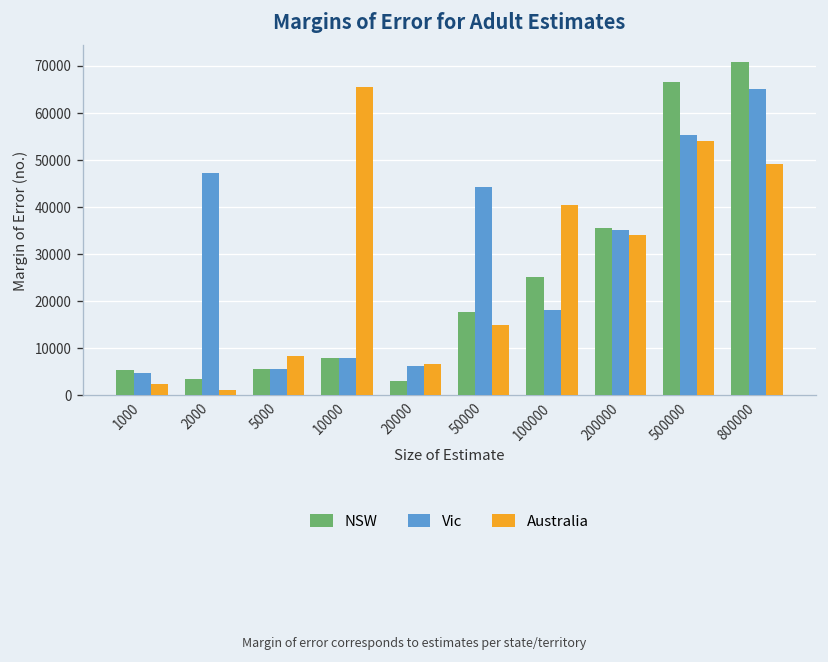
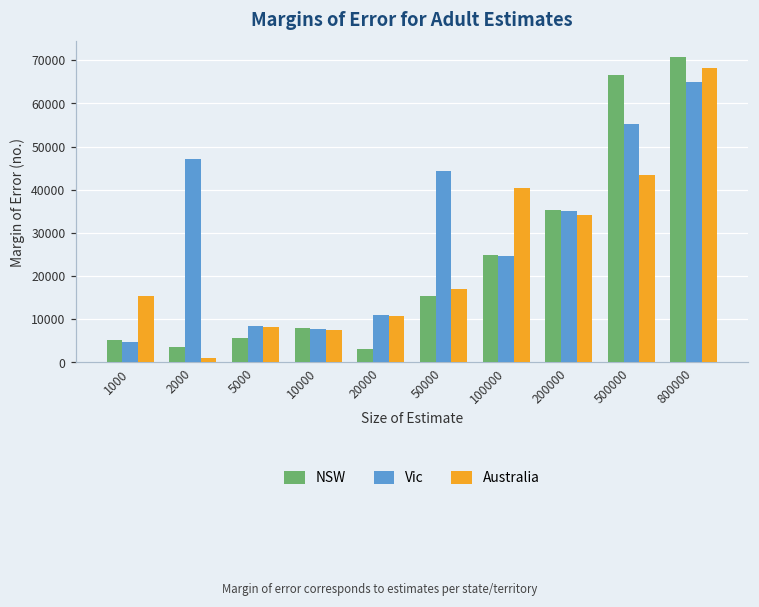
  {
    "NSW": {
      "1000": 5000,
      "2000": 4000,
      "5000": 6000,
      "10000": 8000,
      "20000": 3000,
-     "50000": 18000,
+     "50000": 15000,
      "100000": 25000,
      "200000": 35000,
      "500000": 67000,
      "800000": 71000
    },
    "Vic": {
      "1000": 5000,
      "2000": 47000,
-     "5000": 6000,
+     "5000": 8000,
      "10000": 8000,
-     "20000": 6000,
+     "20000": 11000,
      "50000": 44000,
-     "100000": 18000,
+     "100000": 25000,
      "200000": 35000,
      "500000": 55000,
      "800000": 65000
    },
    "Australia": {
-     "1000": 2000,
+     "1000": 15000,
      "2000": 1000,
      "5000": 8000,
-     "10000": 65000,
-     "20000": 7000,
-     "50000": 15000,
+     "10000": 8000,
+     "20000": 11000,
+     "50000": 17000,
      "100000": 40000,
      "200000": 34000,
-     "500000": 54000,
-     "800000": 49000
+     "500000": 44000,
+     "800000": 68000
    }
  }
